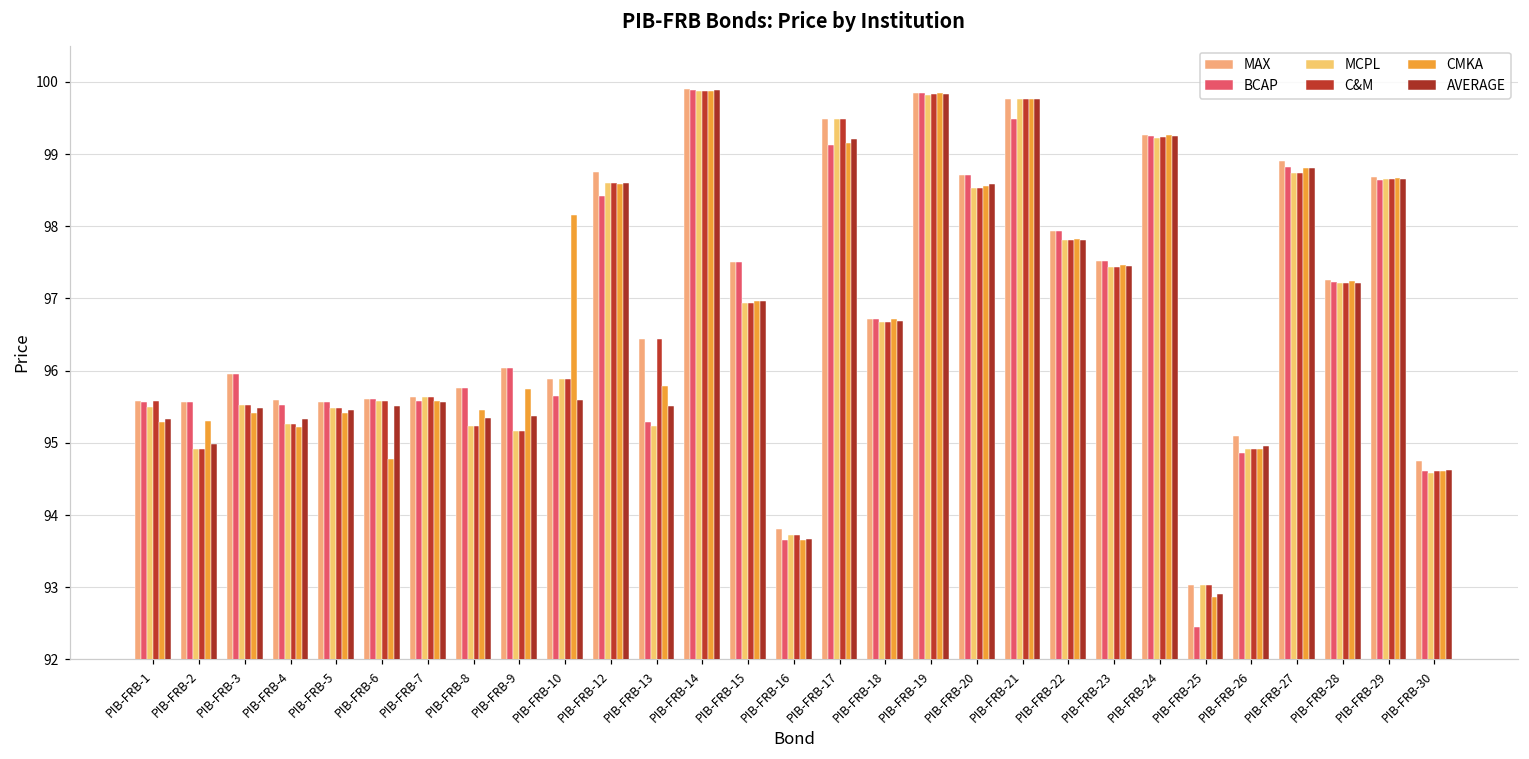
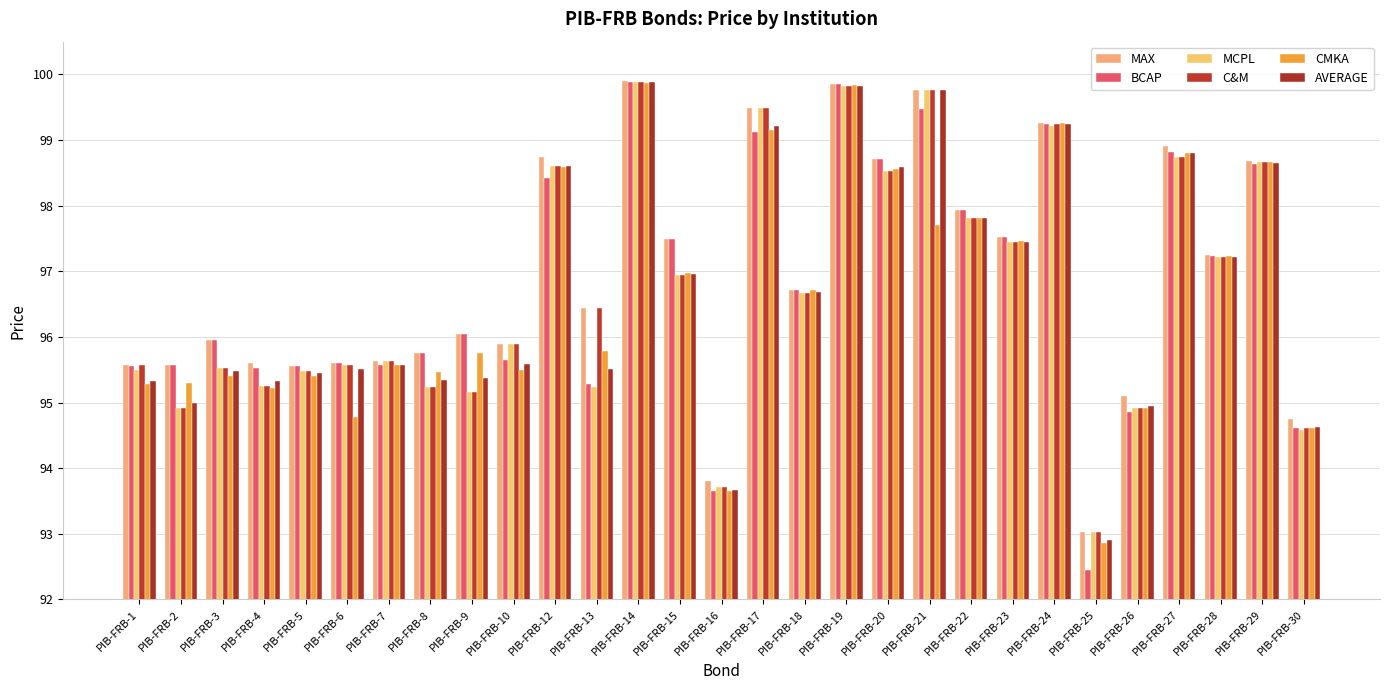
  {
    "BCAP": {
      "PIB-FRB-1": 95.6,
      "PIB-FRB-2": 95.6,
      "PIB-FRB-3": 96.0,
      "PIB-FRB-4": 95.5,
      "PIB-FRB-5": 95.6,
      "PIB-FRB-6": 95.6,
      "PIB-FRB-7": 95.6,
      "PIB-FRB-8": 95.8,
      "PIB-FRB-9": 96.0,
      "PIB-FRB-10": 95.7,
      "PIB-FRB-12": 98.4,
      "PIB-FRB-13": 95.3,
      "PIB-FRB-14": 99.9,
      "PIB-FRB-15": 97.5,
      "PIB-FRB-16": 93.7,
      "PIB-FRB-17": 99.1,
      "PIB-FRB-18": 96.7,
      "PIB-FRB-19": 99.9,
      "PIB-FRB-20": 98.7,
      "PIB-FRB-21": 99.5,
      "PIB-FRB-22": 97.9,
      "PIB-FRB-23": 97.5,
      "PIB-FRB-24": 99.3,
      "PIB-FRB-25": 92.5,
      "PIB-FRB-26": 94.9,
      "PIB-FRB-27": 98.8,
      "PIB-FRB-28": 97.2,
      "PIB-FRB-29": 98.6,
      "PIB-FRB-30": 94.6
    },
    "CMKA": {
      "PIB-FRB-1": 95.3,
      "PIB-FRB-2": 95.3,
      "PIB-FRB-3": 95.4,
      "PIB-FRB-4": 95.2,
      "PIB-FRB-5": 95.4,
      "PIB-FRB-6": 94.8,
      "PIB-FRB-7": 95.6,
      "PIB-FRB-8": 95.5,
      "PIB-FRB-9": 95.8,
-     "PIB-FRB-10": 98.2,
+     "PIB-FRB-10": 95.5,
      "PIB-FRB-12": 98.6,
      "PIB-FRB-13": 95.8,
      "PIB-FRB-14": 99.9,
      "PIB-FRB-15": 97.0,
      "PIB-FRB-16": 93.7,
      "PIB-FRB-17": 99.2,
      "PIB-FRB-18": 96.7,
      "PIB-FRB-19": 99.8,
      "PIB-FRB-20": 98.6,
-     "PIB-FRB-21": 99.8,
+     "PIB-FRB-21": 97.7,
      "PIB-FRB-22": 97.8,
      "PIB-FRB-23": 97.5,
      "PIB-FRB-24": 99.3,
      "PIB-FRB-25": 92.9,
      "PIB-FRB-26": 94.9,
      "PIB-FRB-27": 98.8,
      "PIB-FRB-28": 97.2,
      "PIB-FRB-29": 98.7,
      "PIB-FRB-30": 94.6
    }
  }
